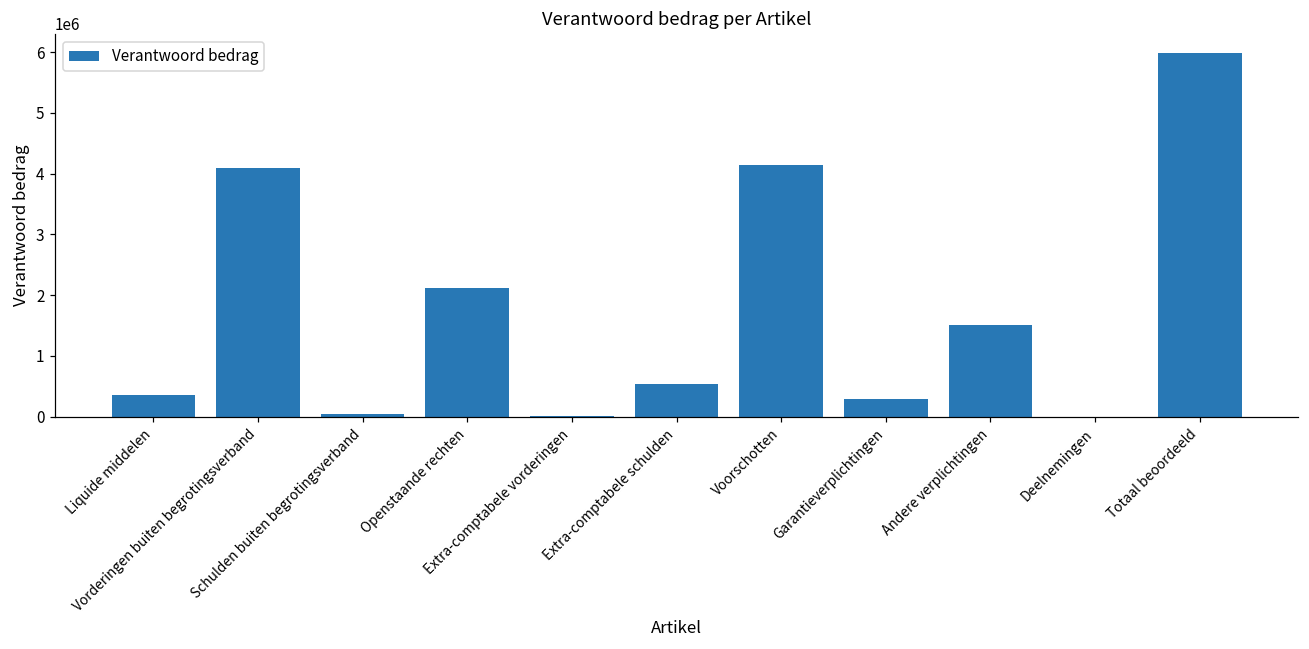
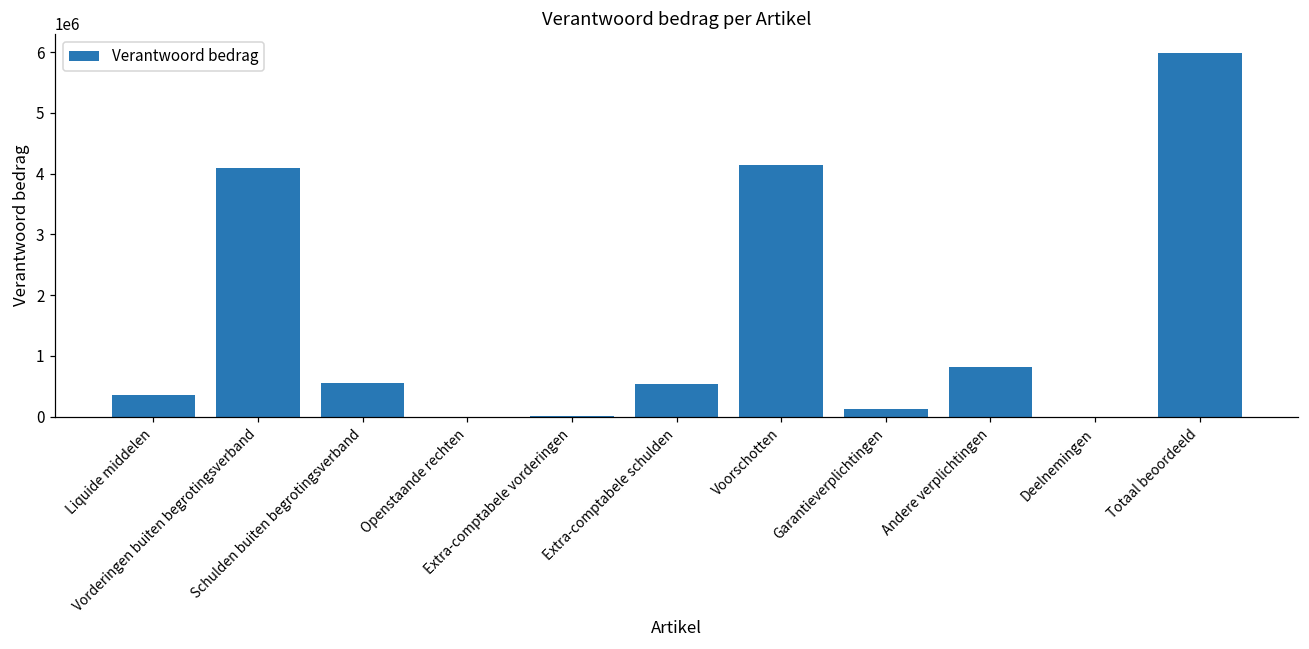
  {
    "Liquide middelen": 400000,
    "Vorderingen buiten begrotingsverband": 4100000,
-   "Schulden buiten begrotingsverband": 0,
-   "Openstaande rechten": 2100000,
+   "Schulden buiten begrotingsverband": 500000,
+   "Openstaande rechten": 0,
    "Extra-comptabele schulden": 500000,
    "Voorschotten": 4100000,
-   "Garantieverplichtingen": 300000,
-   "Andere verplichtingen": 1500000,
+   "Garantieverplichtingen": 100000,
+   "Andere verplichtingen": 800000,
    "Deelnemingen": 0,
    "Totaal beoordeeld": 6000000
  }
